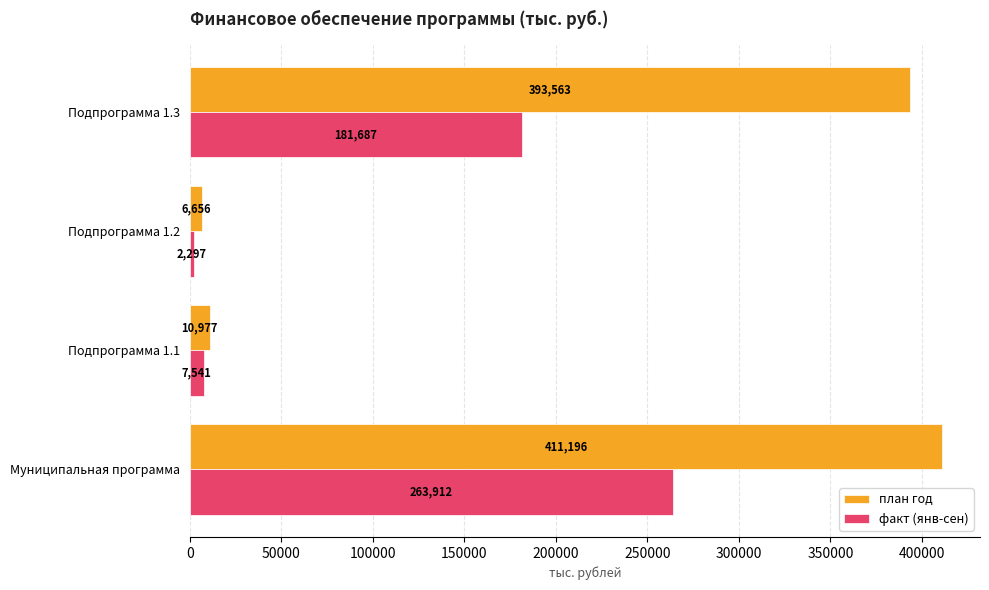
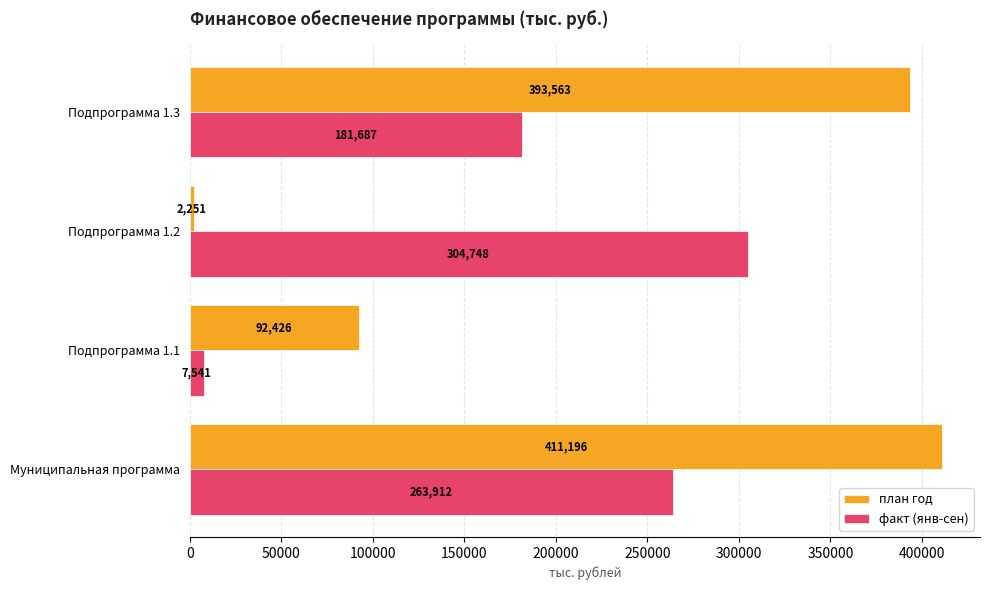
  {
    "план год": {
      "Подпрограмма 1.3": "393,563",
-     "Подпрограмма 1.2": "6,656",
-     "Подпрограмма 1.1": "10,977",
+     "Подпрограмма 1.2": "2,251",
+     "Подпрограмма 1.1": "92,426",
      "Муниципальная программа": "411,196"
    },
    "факт (янв-сен)": {
      "Подпрограмма 1.3": "181,687",
-     "Подпрограмма 1.2": "2,297",
+     "Подпрограмма 1.2": "304,748",
      "Подпрограмма 1.1": "7,541",
      "Муниципальная программа": "263,912"
    }
  }
